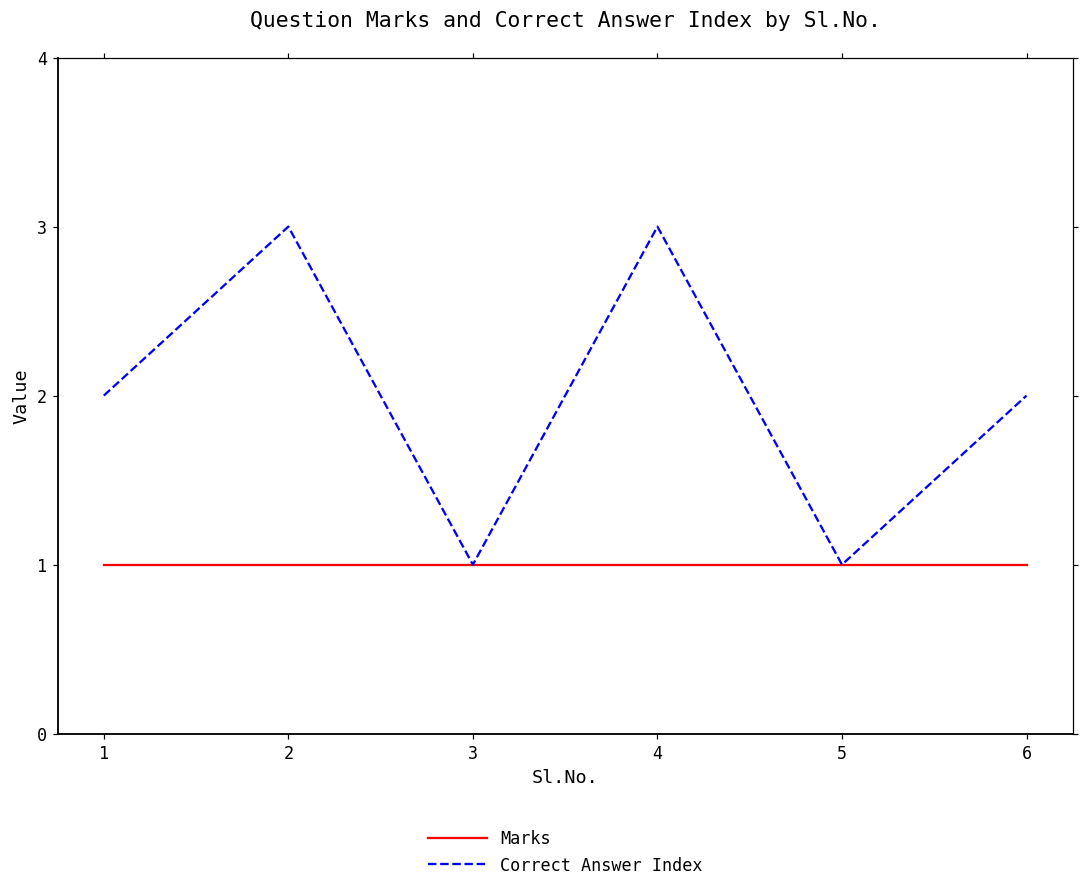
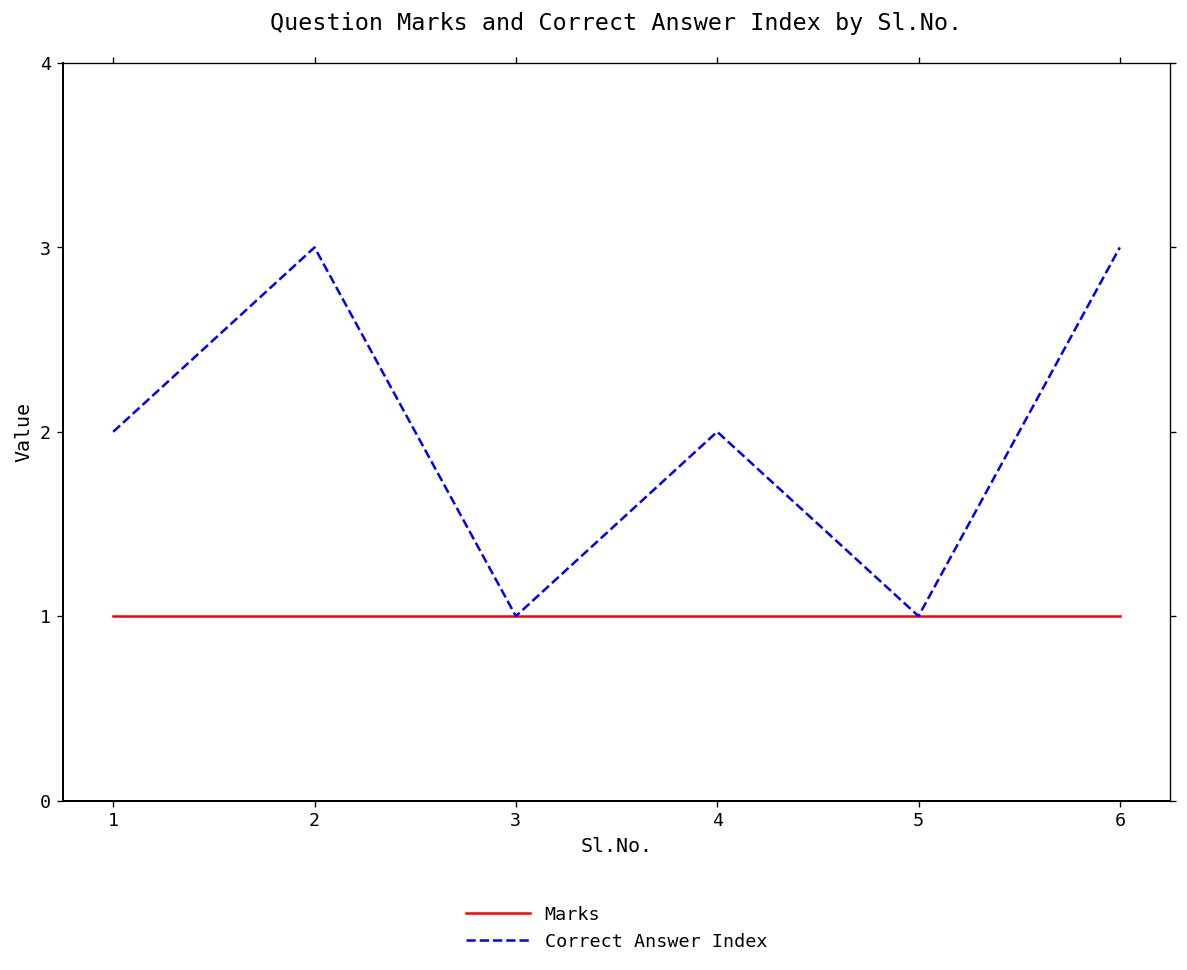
  {
    "Marks": {
      "1": 1,
      "2": 1,
      "4": 1,
      "6": 1
    },
    "Correct Answer Index": {
      "1": 2,
      "2": 3,
-     "4": 3,
-     "6": 2
+     "4": 2,
+     "6": 3
    }
  }
